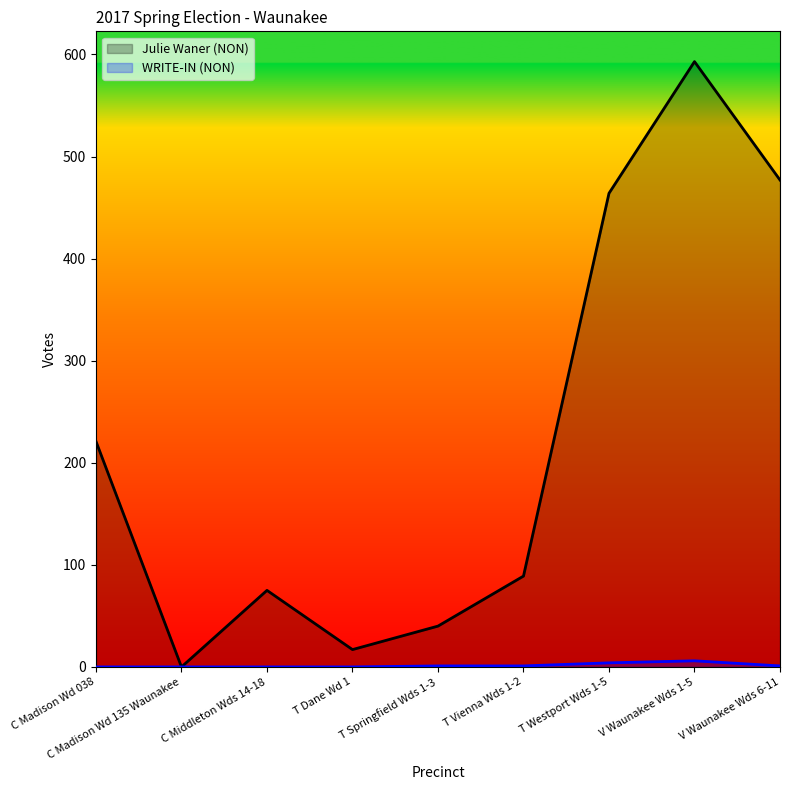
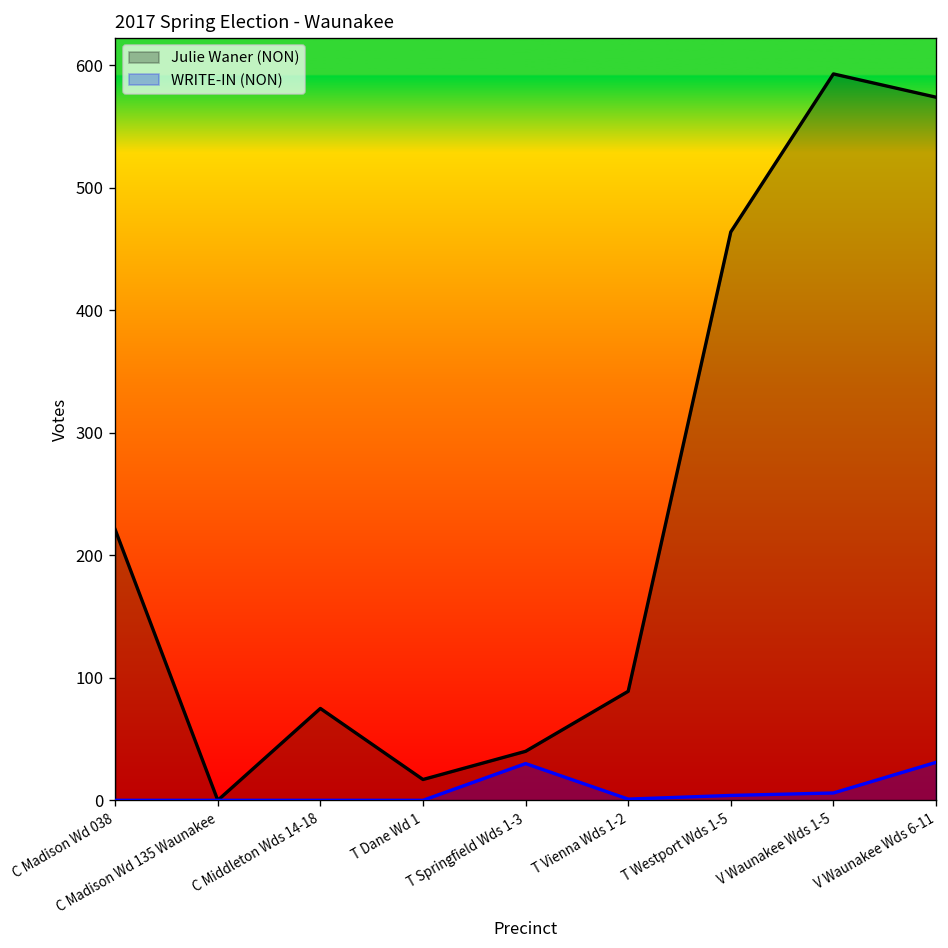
  {
    "Julie Waner (NON)": {
      "C Madison Wd 038": 221,
      "C Middleton Wds 14-18": 75,
      "T Dane Wd 1": 17,
      "T Springfield Wds 1-3": 40,
      "T Vienna Wds 1-2": 89,
      "T Westport Wds 1-5": 464,
      "V Waunakee Wds 1-5": 593,
-     "V Waunakee Wds 6-11": 477
+     "V Waunakee Wds 6-11": 574
    },
    "WRITE-IN (NON)": {
      "C Madison Wd 038": 0,
      "C Middleton Wds 14-18": 0,
      "T Dane Wd 1": 0,
-     "T Springfield Wds 1-3": 1,
+     "T Springfield Wds 1-3": 30,
      "T Vienna Wds 1-2": 1,
      "T Westport Wds 1-5": 4,
      "V Waunakee Wds 1-5": 6,
-     "V Waunakee Wds 6-11": 1
+     "V Waunakee Wds 6-11": 31
    }
  }
